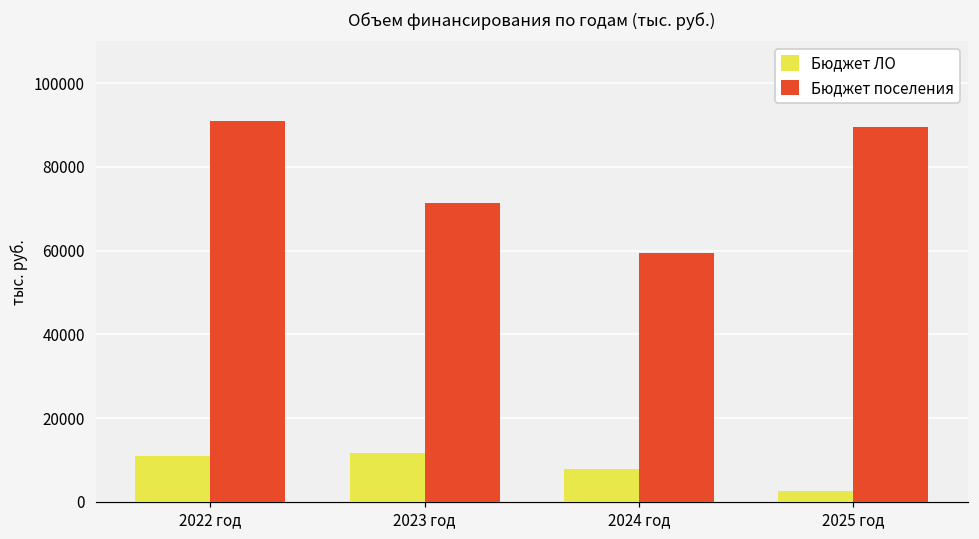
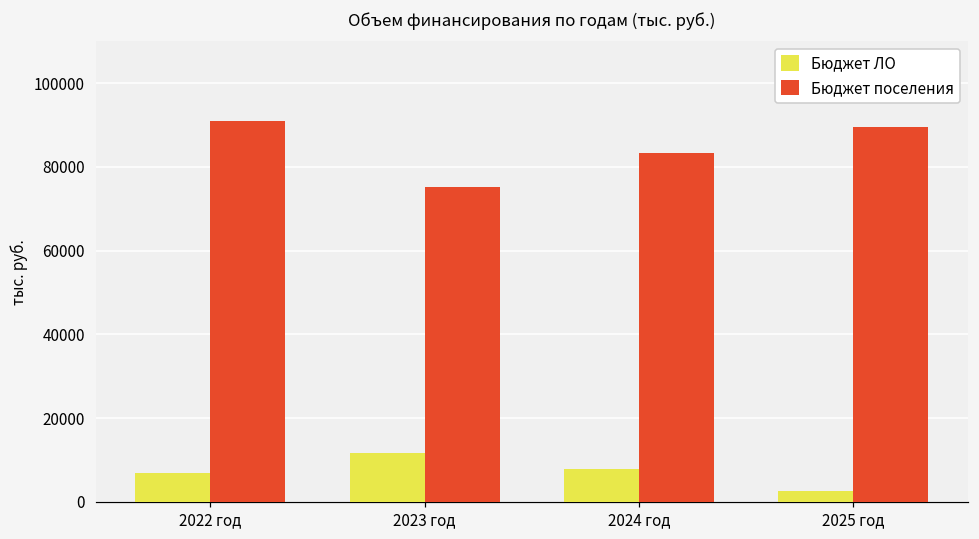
  {
    "Бюджет ЛО": {
-     "2022 год": 11000,
+     "2022 год": 7000,
      "2023 год": 12000,
      "2024 год": 8000,
      "2025 год": 3000
    },
    "Бюджет поселения": {
      "2022 год": 91000,
-     "2023 год": 71000,
-     "2024 год": 59000,
+     "2023 год": 75000,
+     "2024 год": 83000,
      "2025 год": 90000
    }
  }
